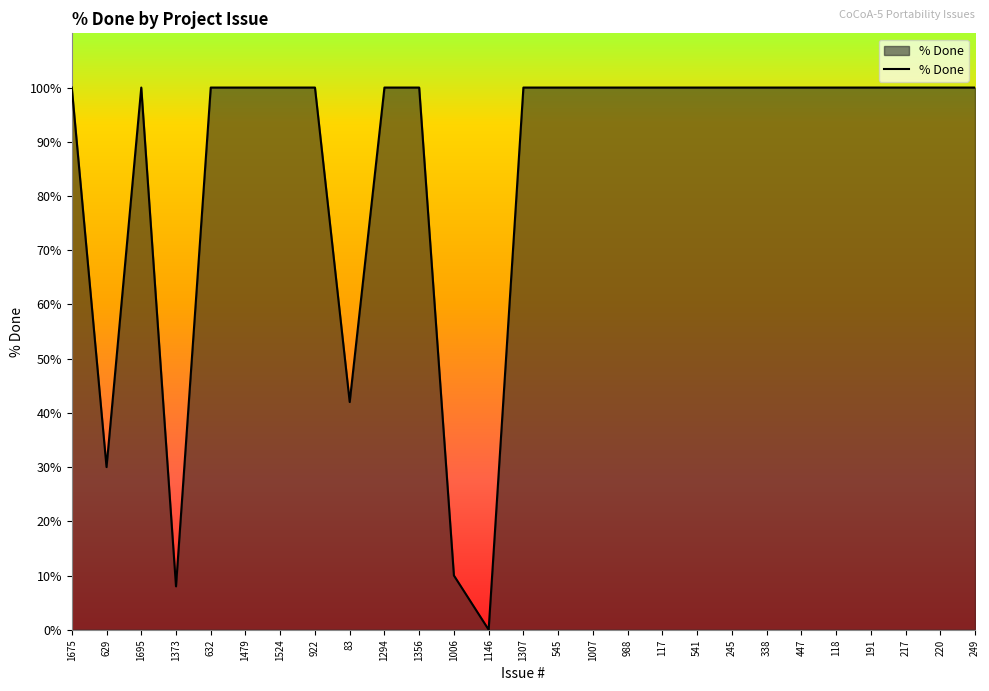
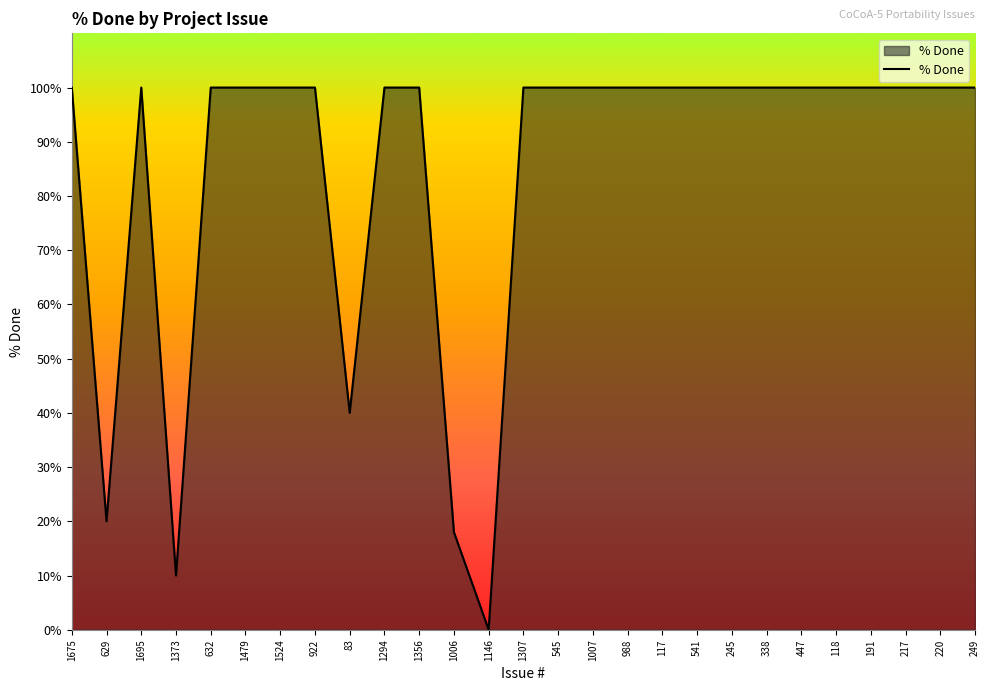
  {
    "1675": "100%",
-   "629": "30%",
+   "629": "20%",
    "1695": "100%",
-   "1373": "8%",
+   "1373": "10%",
    "632": "100%",
    "1479": "100%",
    "1524": "100%",
    "922": "100%",
-   "83": "42%",
+   "83": "40%",
    "1294": "100%",
    "1356": "100%",
-   "1006": "10%",
+   "1006": "18%",
    "1146": "0%",
    "1307": "100%",
    "545": "100%",
    "1007": "100%",
    "988": "100%",
    "117": "100%",
    "541": "100%",
    "245": "100%",
    "338": "100%",
    "447": "100%",
    "118": "100%",
    "191": "100%",
    "217": "100%",
    "220": "100%",
    "249": "100%"
  }
